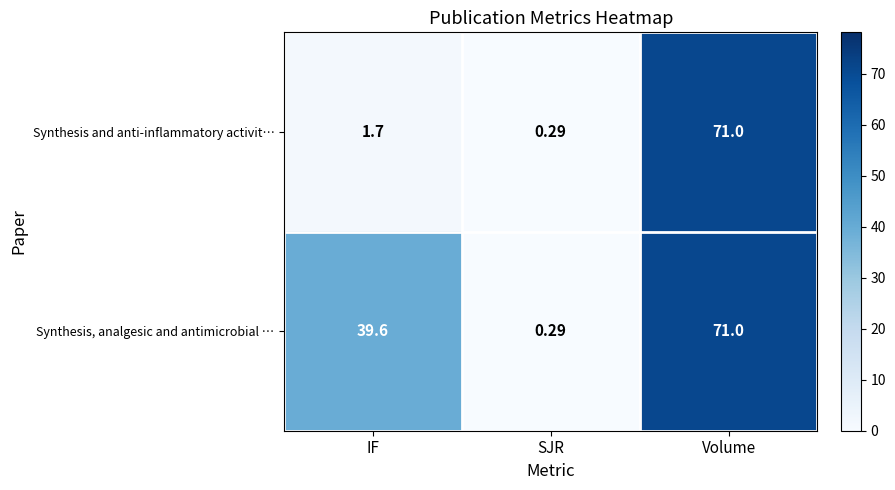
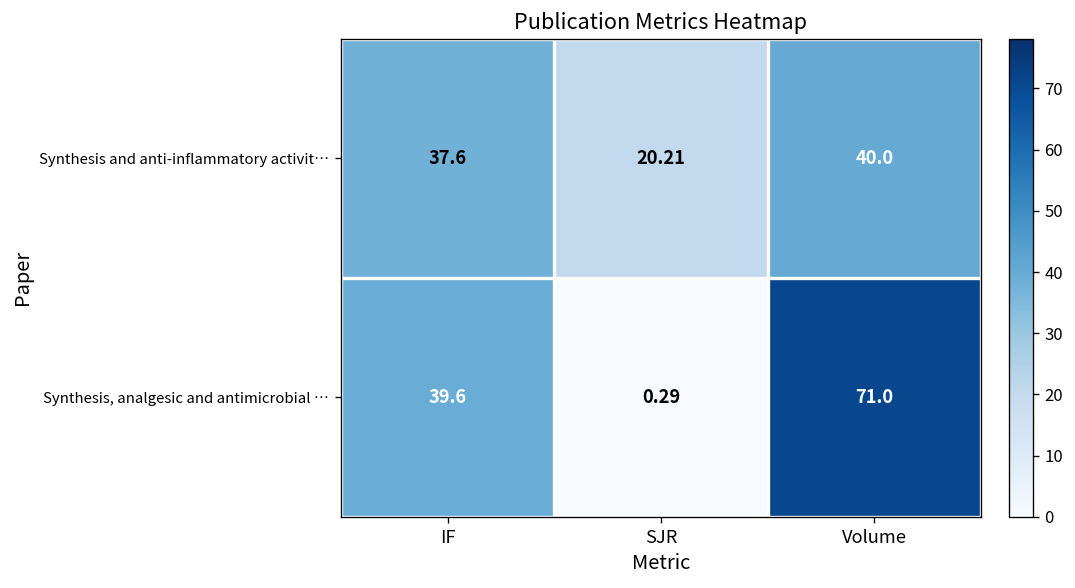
  {
    "Synthesis and anti-inflammatory activit…": {
-     "IF": 1.7,
-     "SJR": 0.29,
-     "Volume": 71.0
+     "IF": 37.6,
+     "SJR": 20.21,
+     "Volume": 40.0
    },
    "Synthesis, analgesic and antimicrobial …": {
      "IF": 39.6,
      "SJR": 0.29,
      "Volume": 71.0
    }
  }
